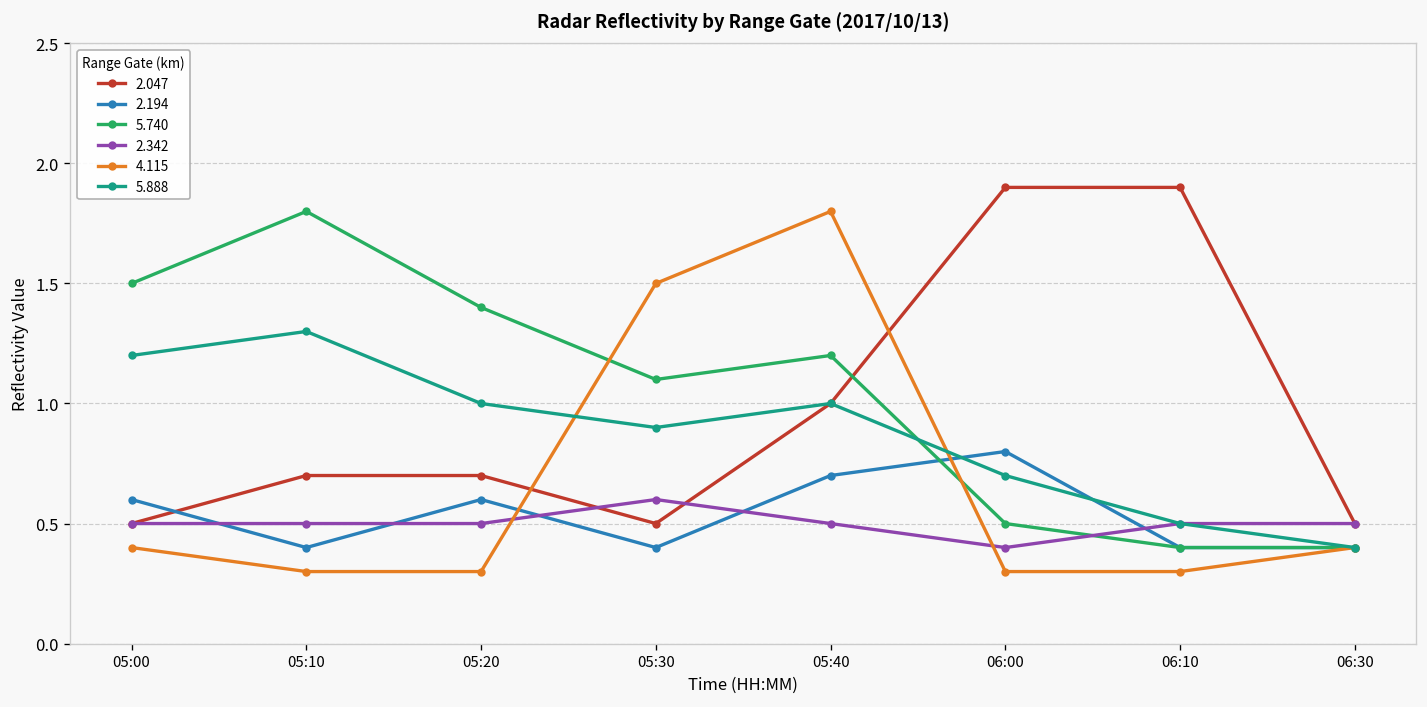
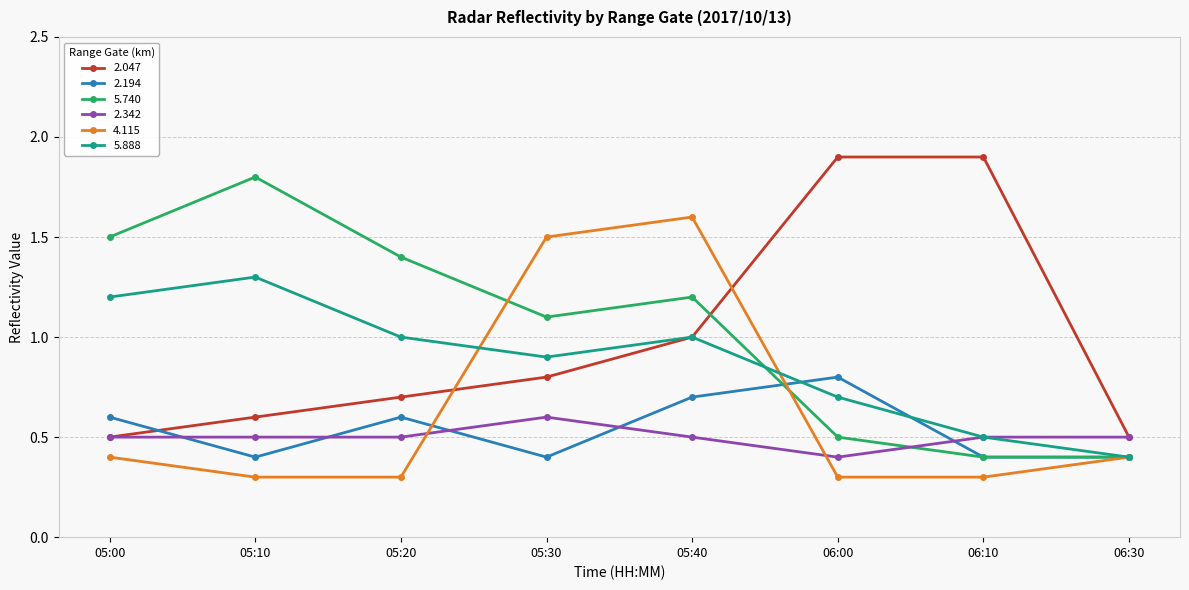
  {
    "2.047": {
-     "05:10": 0.7,
+     "05:10": 0.6,
      "05:20": 0.7,
-     "05:30": 0.5,
+     "05:30": 0.8,
      "06:00": 1.9,
      "06:10": 1.9
    },
    "2.194": {
      "05:00": 0.6,
      "05:10": 0.4,
      "05:20": 0.6,
      "05:30": 0.4,
      "05:40": 0.7,
      "06:00": 0.8
    },
    "2.342": {
      "05:10": 0.5,
      "05:20": 0.5,
      "05:30": 0.6,
      "05:40": 0.5,
      "06:00": 0.4
    },
    "4.115": {
      "05:00": 0.4,
      "05:10": 0.3,
      "05:20": 0.3,
      "05:30": 1.5,
-     "05:40": 1.8,
+     "05:40": 1.6,
      "06:00": 0.3,
      "06:10": 0.3
    }
  }
